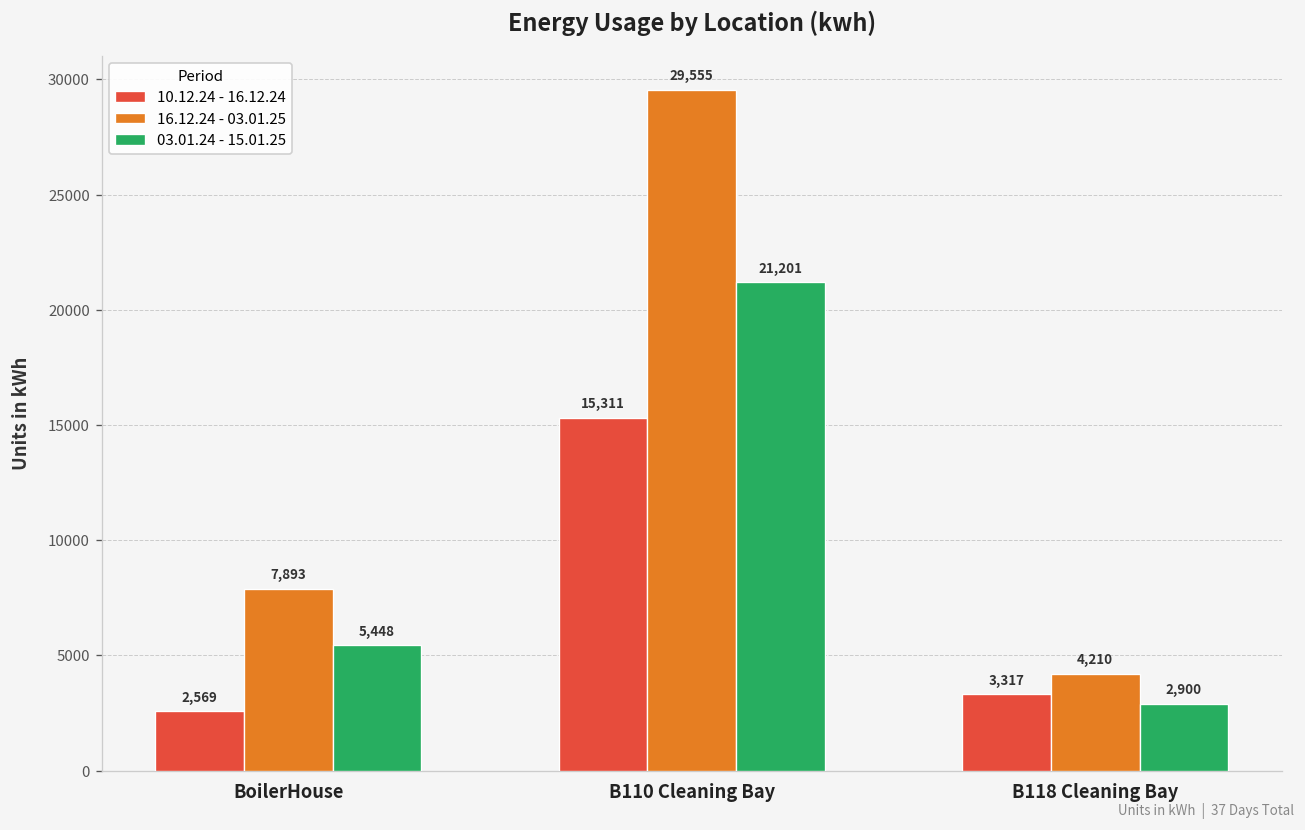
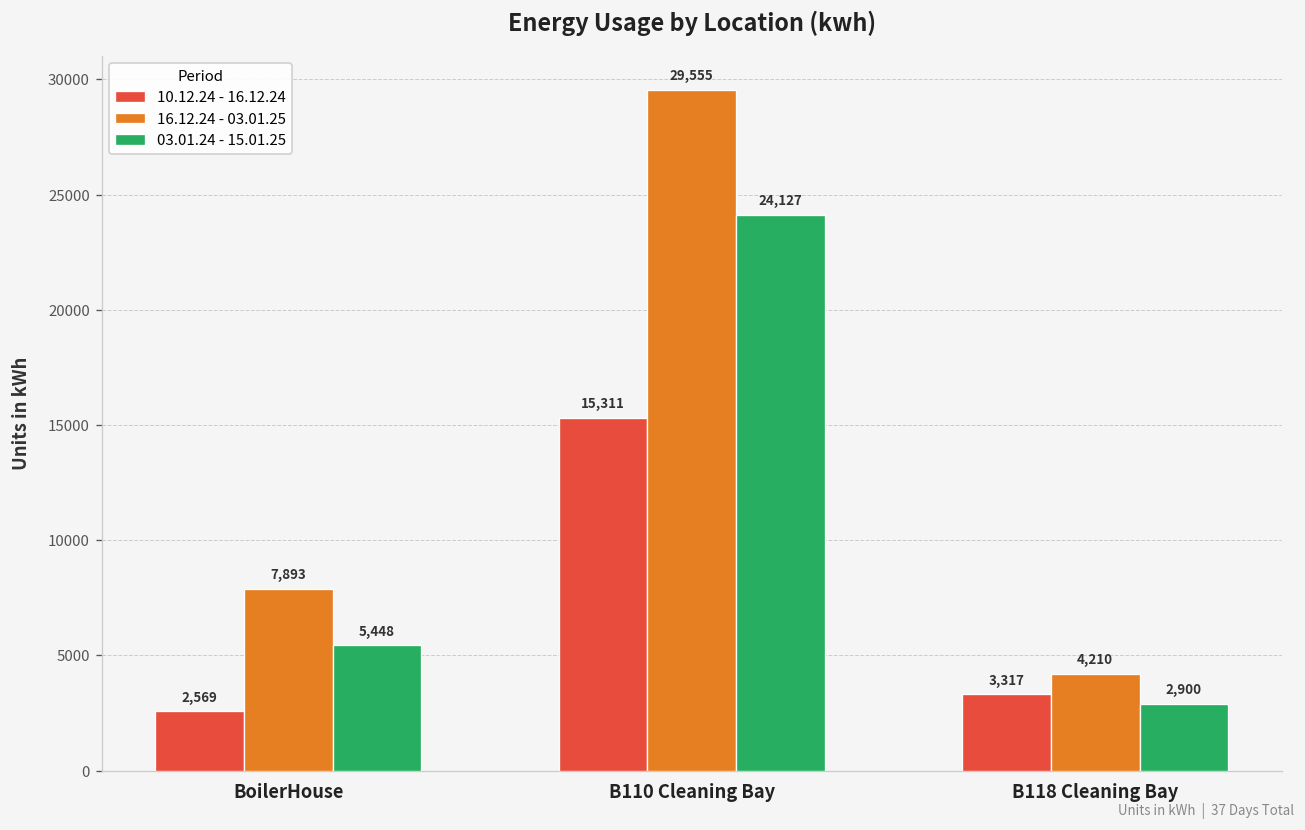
  {
    "03.01.24 - 15.01.25": {
      "BoilerHouse": "5,448",
-     "B110 Cleaning Bay": "21,201",
+     "B110 Cleaning Bay": "24,127",
      "B118 Cleaning Bay": "2,900"
    }
  }
